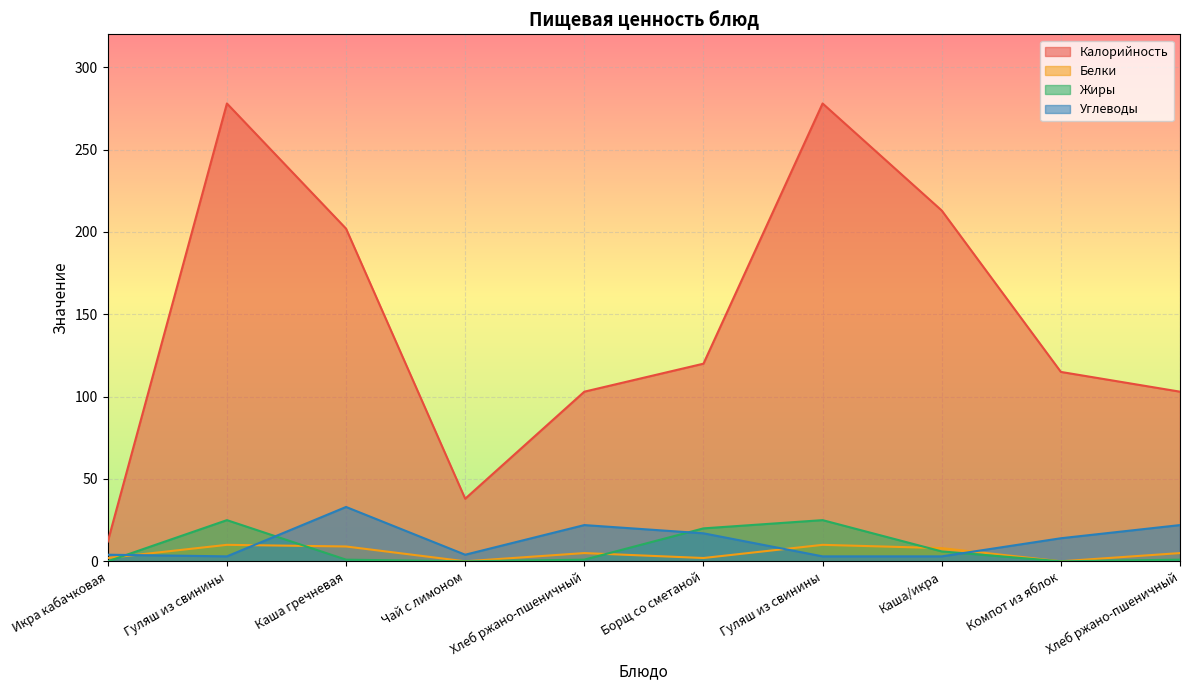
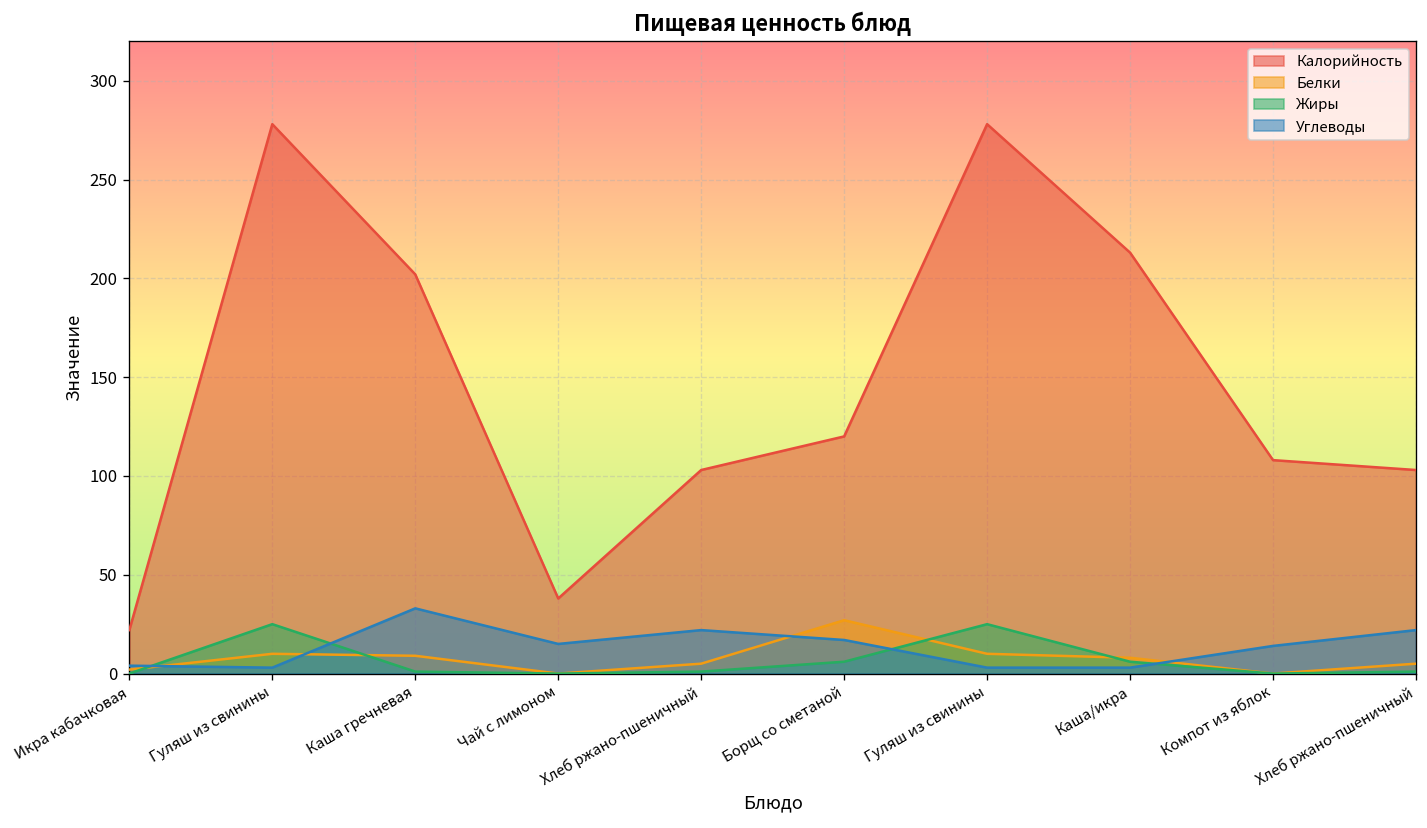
  {
    "Калорийность": {
-     "Икра кабачковая": 12,
+     "Икра кабачковая": 22,
      "Каша гречневая": 202,
      "Чай с лимоном": 38,
      "Борщ со сметаной": 120,
      "Каша/икра": 213,
-     "Компот из яблок": 115
+     "Компот из яблок": 108
    },
    "Белки": {
      "Икра кабачковая": 2,
      "Каша гречневая": 9,
-     "Борщ со сметаной": 2,
+     "Борщ со сметаной": 27,
      "Каша/икра": 8
    },
    "Жиры": {
      "Икра кабачковая": 0,
      "Каша гречневая": 1,
-     "Борщ со сметаной": 20,
+     "Борщ со сметаной": 6,
      "Каша/икра": 6
    },
    "Углеводы": {
      "Икра кабачковая": 4,
      "Каша гречневая": 33,
-     "Чай с лимоном": 4,
+     "Чай с лимоном": 15,
      "Борщ со сметаной": 17,
      "Каша/икра": 3,
      "Компот из яблок": 14
    }
  }
